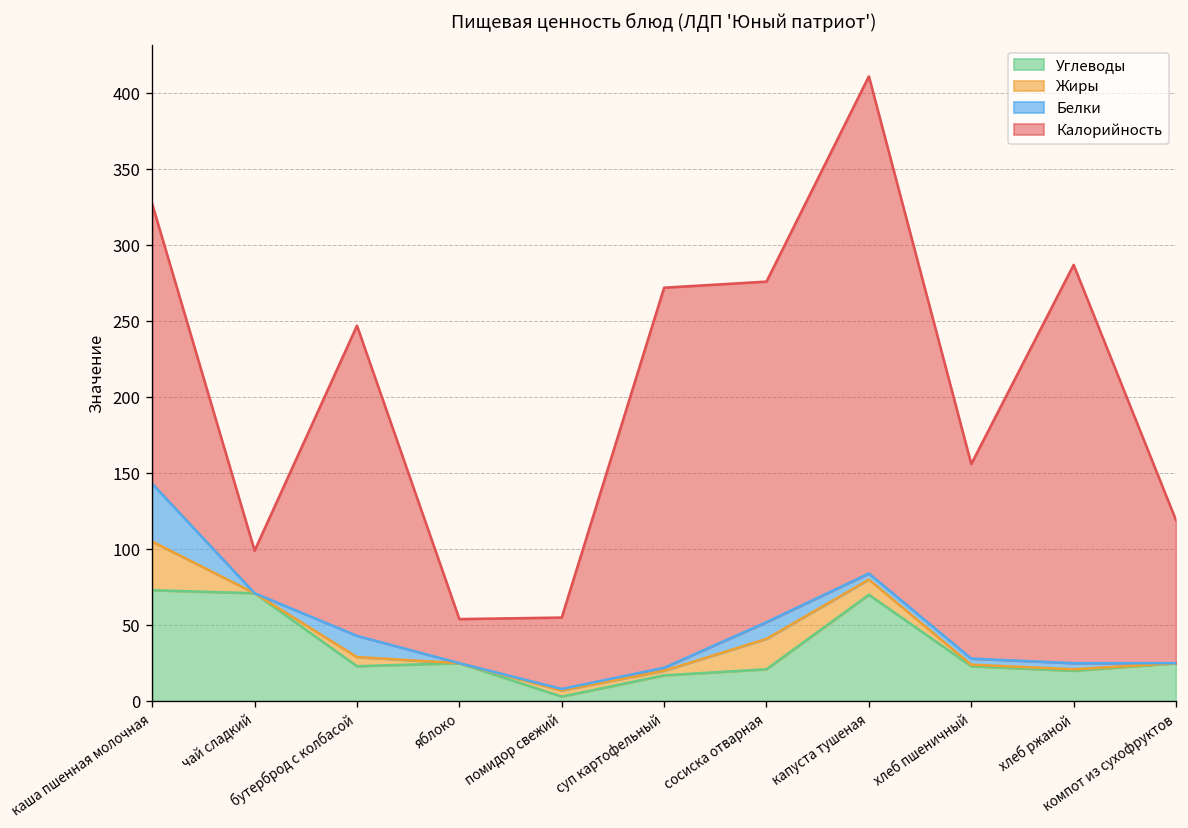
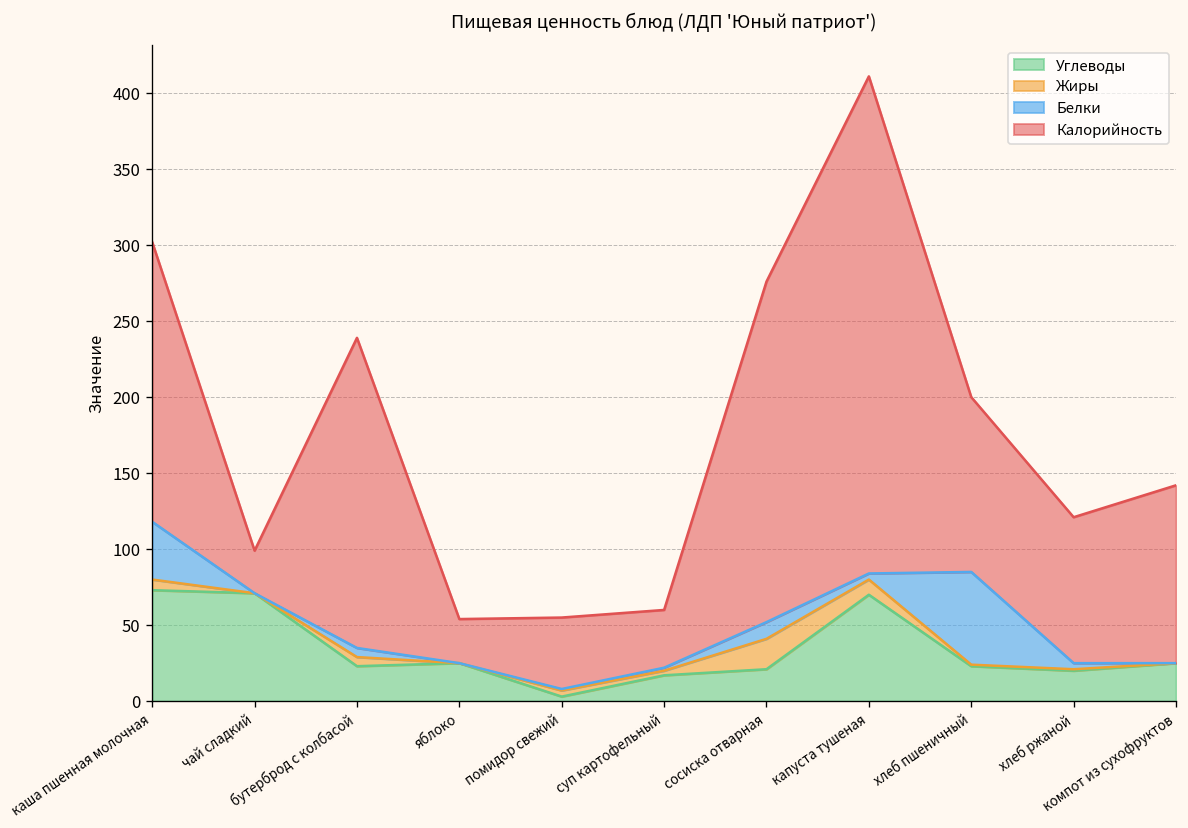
  {
    "Углеводы": {
      "каша пшенная молочная": 73,
      "бутерброд с колбасой": 23,
      "помидор свежий": 3,
      "суп картофельный": 17,
      "сосиска отварная": 21,
      "капуста тушеная": 70
    },
    "Жиры": {
-     "каша пшенная молочная": 32,
+     "каша пшенная молочная": 7,
      "бутерброд с колбасой": 6,
      "суп картофельный": 3,
      "сосиска отварная": 20,
      "капуста тушеная": 10
    },
    "Белки": {
      "каша пшенная молочная": 38,
-     "бутерброд с колбасой": 14,
+     "бутерброд с колбасой": 6,
      "суп картофельный": 2,
      "сосиска отварная": 11,
      "капуста тушеная": 4,
-     "хлеб пшеничный": 4,
+     "хлеб пшеничный": 61,
      "хлеб ржаной": 4
    },
    "Калорийность": {
      "каша пшенная молочная": 184,
      "чай сладкий": 28,
      "бутерброд с колбасой": 204,
      "яблоко": 29,
      "помидор свежий": 47,
-     "суп картофельный": 250,
+     "суп картофельный": 38,
      "сосиска отварная": 224,
      "капуста тушеная": 327,
-     "хлеб пшеничный": 128,
-     "хлеб ржаной": 262,
-     "компот из сухофруктов": 94
+     "хлеб пшеничный": 115,
+     "хлеб ржаной": 96,
+     "компот из сухофруктов": 117
    }
  }
